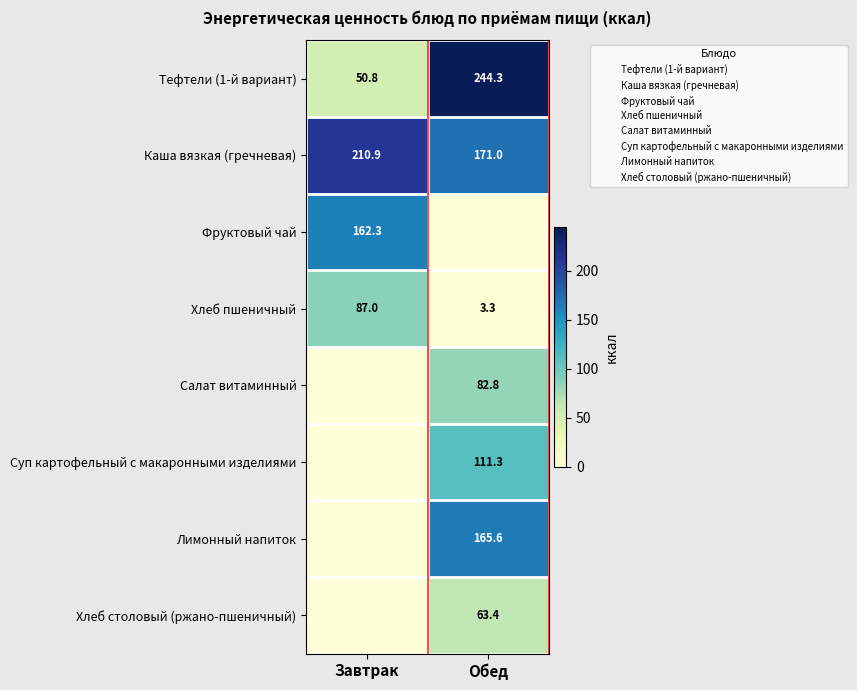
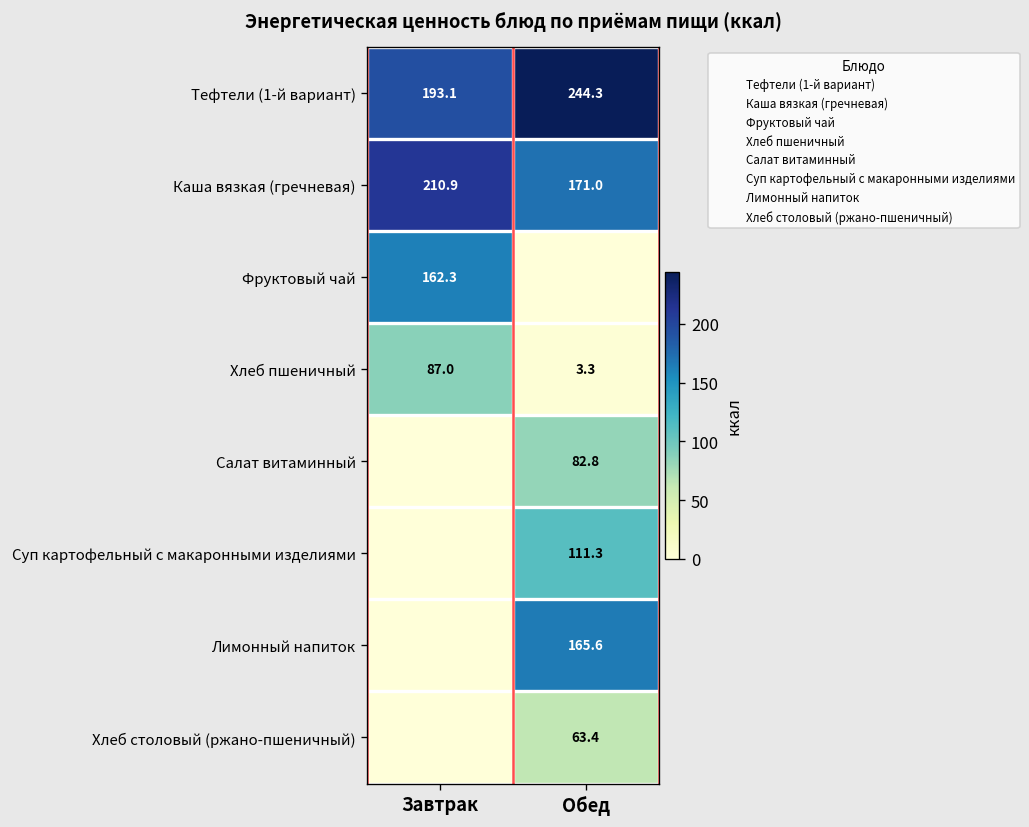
  {
    "Тефтели (1-й вариант)": {
-     "Завтрак": 50.8,
+     "Завтрак": 193.1,
      "Обед": 244.3
    },
    "Каша вязкая (гречневая)": {
      "Завтрак": 210.9,
      "Обед": 171.0
    },
    "Фруктовый чай": {
      "Завтрак": 162.3
    },
    "Хлеб пшеничный": {
      "Завтрак": 87.0,
      "Обед": 3.3
    },
    "Салат витаминный": {
      "Обед": 82.8
    },
    "Суп картофельный с макаронными изделиями": {
      "Обед": 111.3
    },
    "Лимонный напиток": {
      "Обед": 165.6
    },
    "Хлеб столовый (ржано-пшеничный)": {
      "Обед": 63.4
    }
  }
